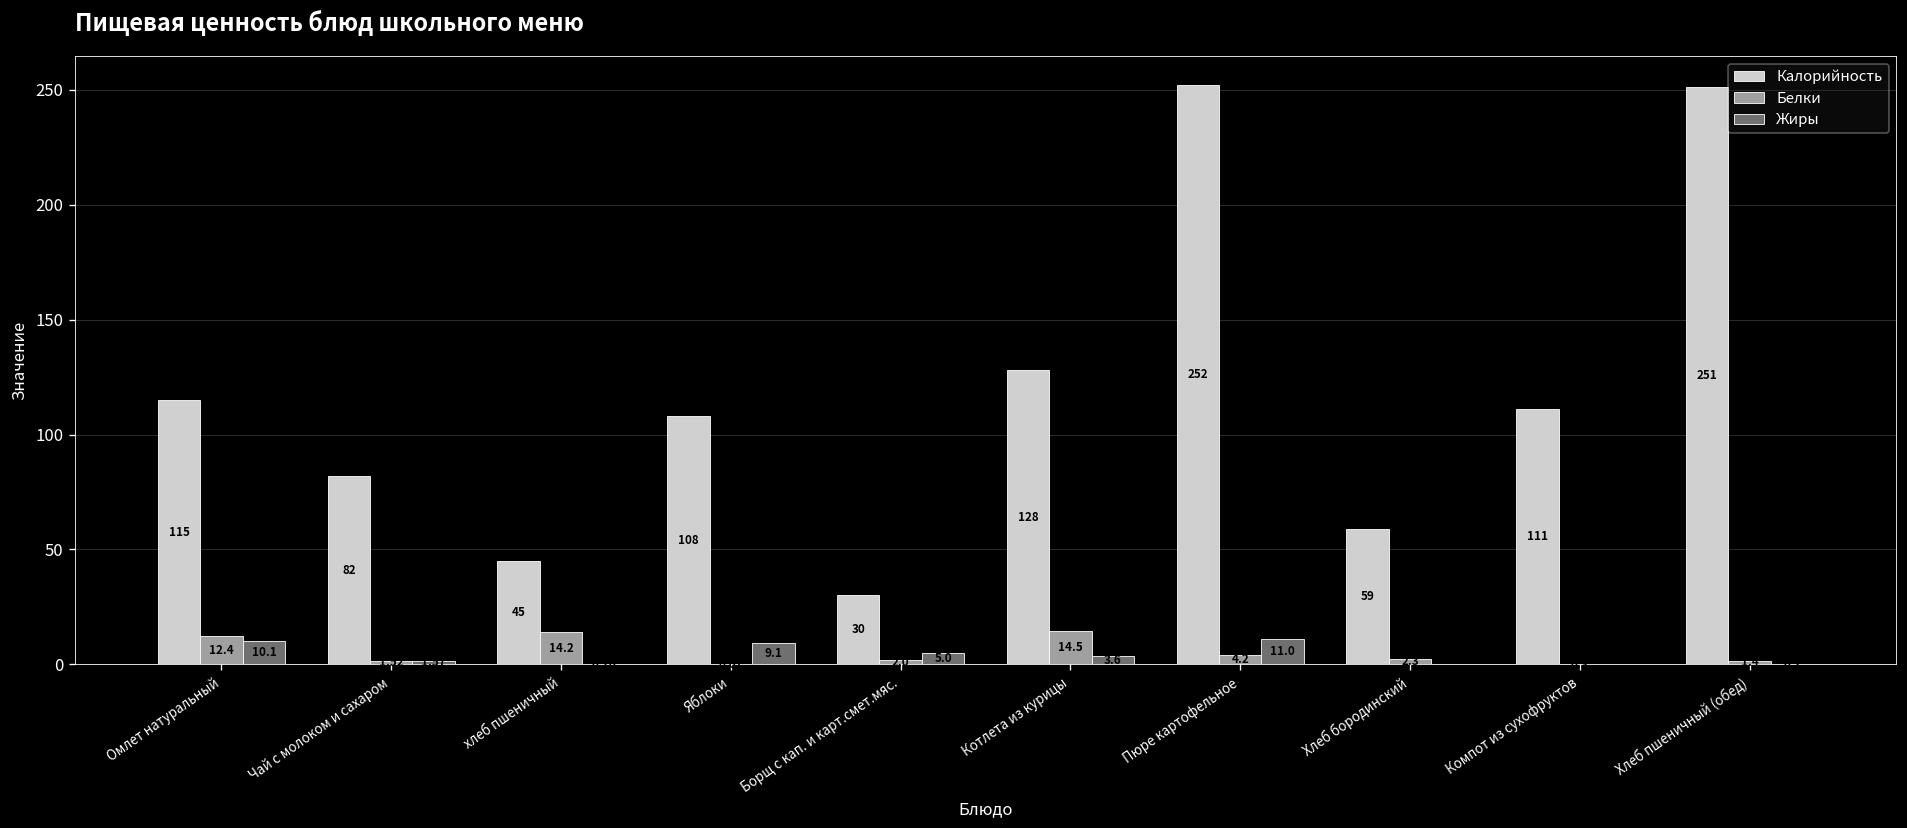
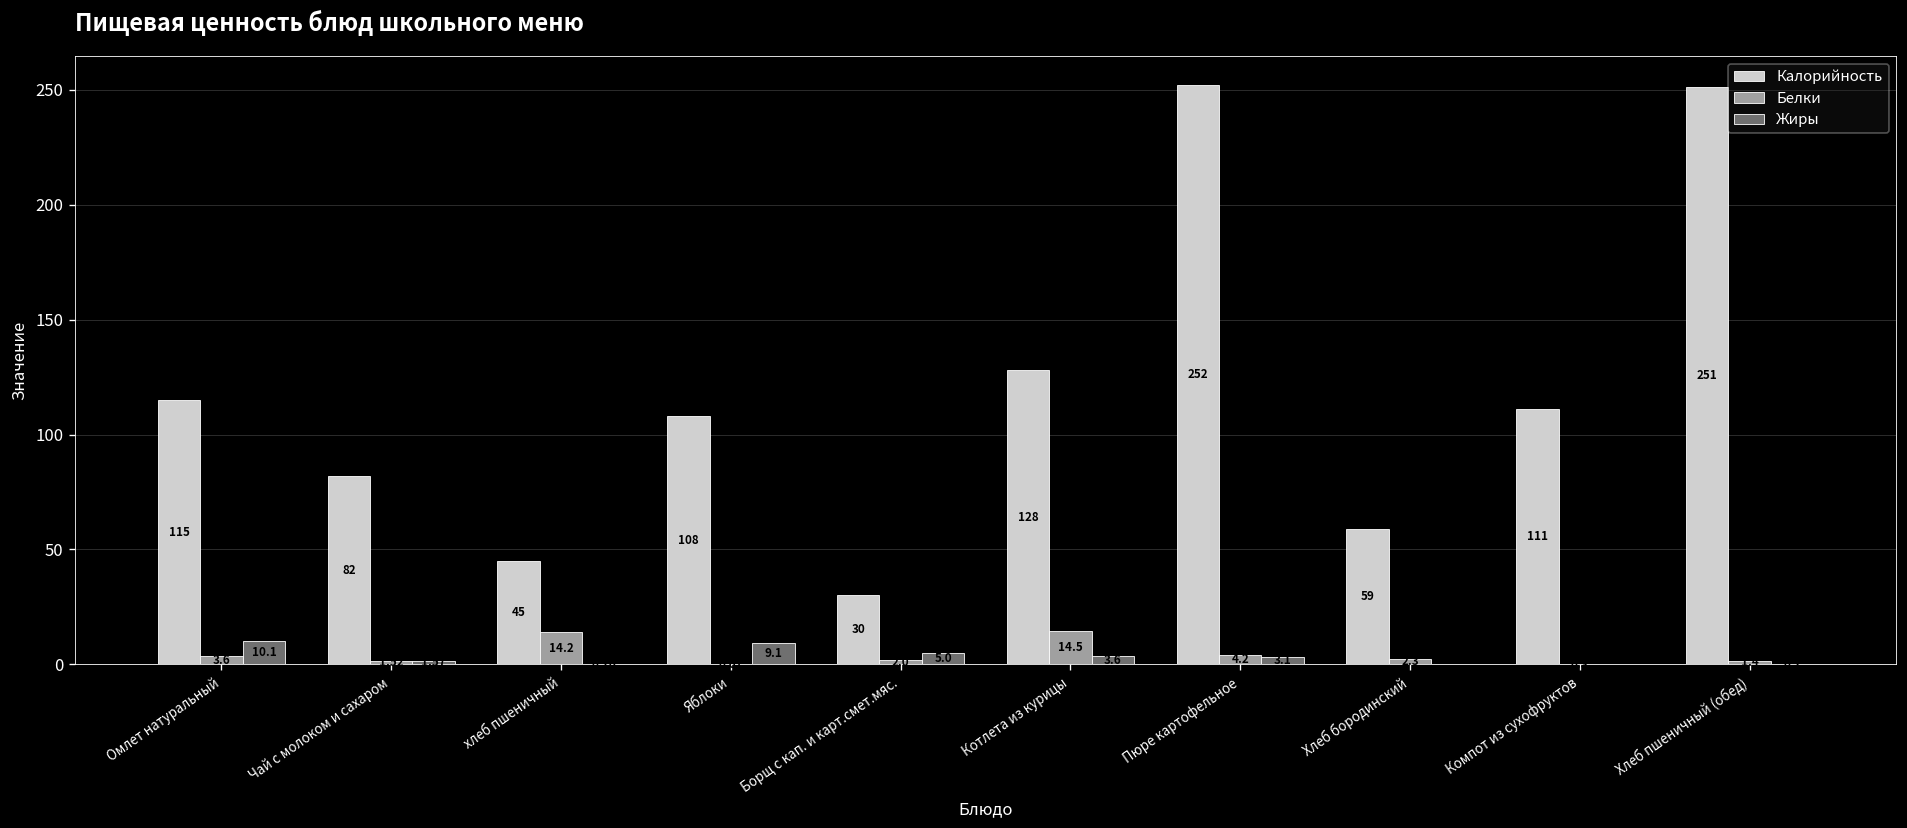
  {
    "Калорийность": {
      "Омлет натуральный": 115,
      "Чай с молоком и сахаром": 82,
      "хлеб пшеничный": 45,
      "Яблоки": 108,
      "Борщ с кап. и карт.смет.мяс.": 30,
      "Котлета из курицы": 128,
      "Пюре картофельное": 252,
      "Хлеб бородинский": 59,
      "Компот из сухофруктов": 111,
      "Хлеб пшеничный (обед)": 251
    },
    "Белки": {
-     "Омлет натуральный": 12.4,
+     "Омлет натуральный": 3.6,
      "хлеб пшеничный": 14.2,
      "Котлета из курицы": 14.5,
      "Пюре картофельное": 4.2
    },
    "Жиры": {
      "Омлет натуральный": 10.1,
      "Яблоки": 9.1,
      "Борщ с кап. и карт.смет.мяс.": 5.0,
      "Котлета из курицы": 3.6,
-     "Пюре картофельное": 11.0
+     "Пюре картофельное": 3.1
    }
  }
